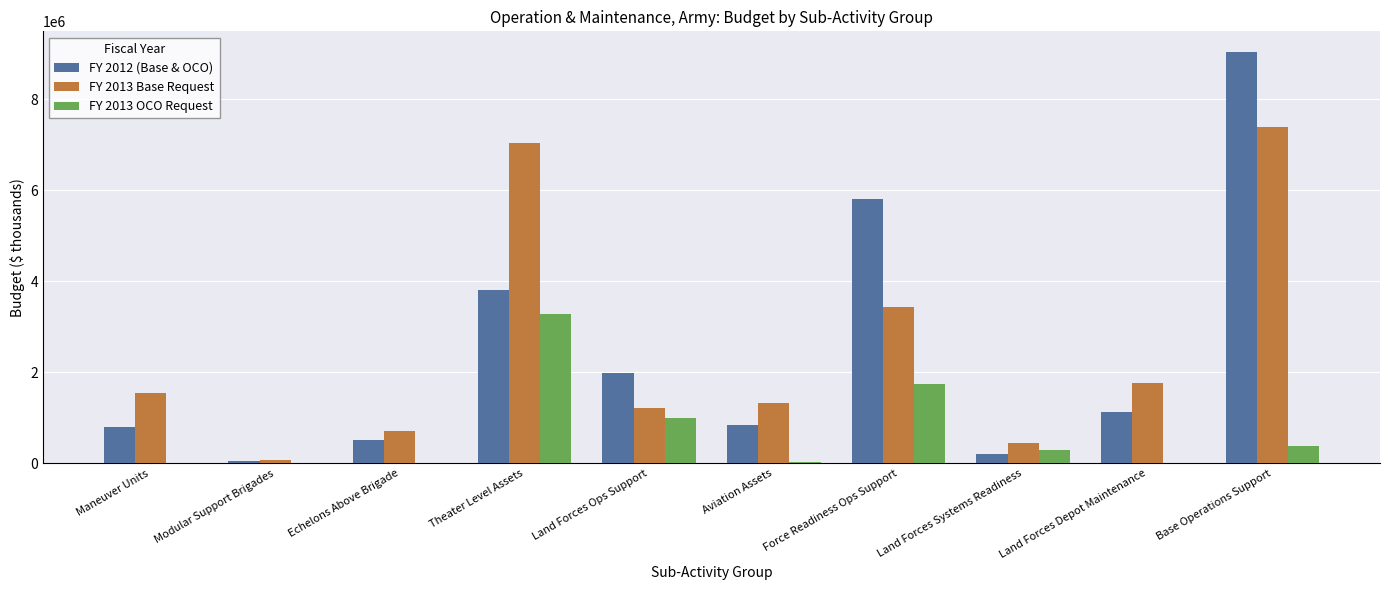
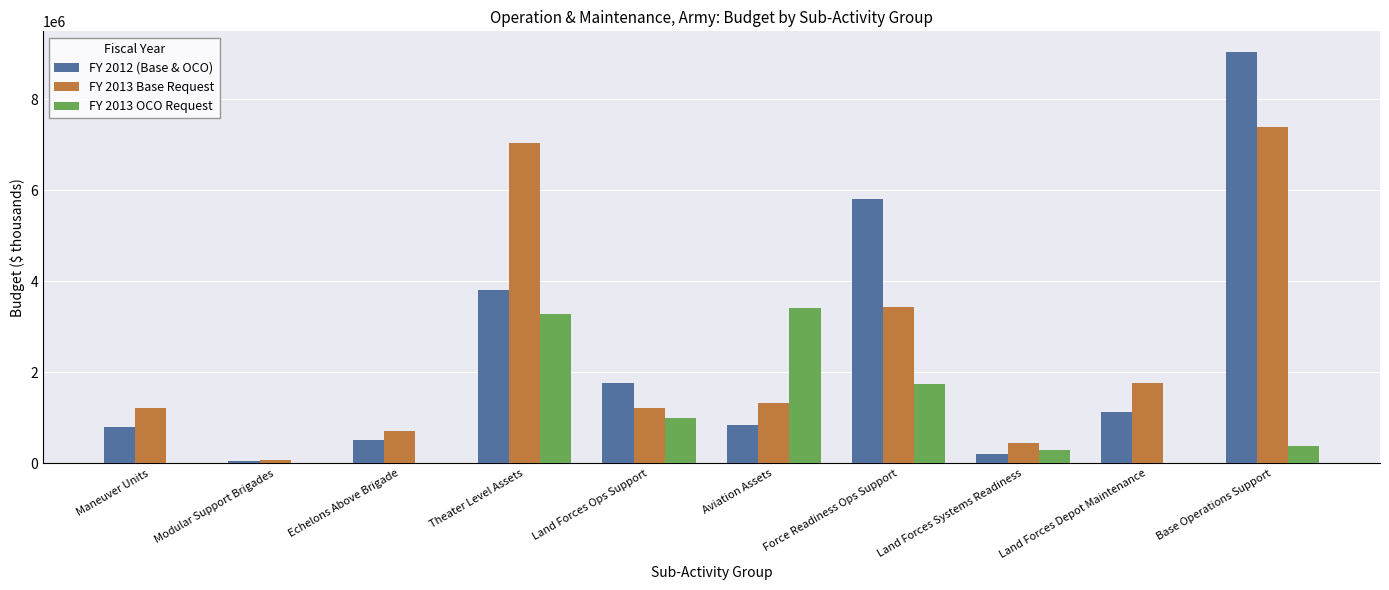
  {
    "FY 2012 (Base & OCO)": {
      "Maneuver Units": 800000,
      "Modular Support Brigades": 100000,
      "Echelons Above Brigade": 500000,
      "Theater Level Assets": 3800000,
-     "Land Forces Ops Support": 2000000,
+     "Land Forces Ops Support": 1800000,
      "Aviation Assets": 800000,
      "Force Readiness Ops Support": 5800000,
      "Land Forces Systems Readiness": 200000,
      "Land Forces Depot Maintenance": 1100000,
      "Base Operations Support": 9000000
    },
    "FY 2013 Base Request": {
-     "Maneuver Units": 1600000,
+     "Maneuver Units": 1200000,
      "Modular Support Brigades": 100000,
      "Echelons Above Brigade": 700000,
      "Theater Level Assets": 7000000,
      "Land Forces Ops Support": 1200000,
      "Aviation Assets": 1300000,
      "Force Readiness Ops Support": 3400000,
      "Land Forces Systems Readiness": 500000,
      "Land Forces Depot Maintenance": 1800000,
      "Base Operations Support": 7400000
    },
    "FY 2013 OCO Request": {
      "Maneuver Units": 0,
      "Modular Support Brigades": 0,
      "Echelons Above Brigade": 0,
      "Theater Level Assets": 3300000,
      "Land Forces Ops Support": 1000000,
-     "Aviation Assets": 0,
+     "Aviation Assets": 3400000,
      "Force Readiness Ops Support": 1800000,
      "Land Forces Systems Readiness": 300000,
      "Land Forces Depot Maintenance": 0,
      "Base Operations Support": 400000
    }
  }
